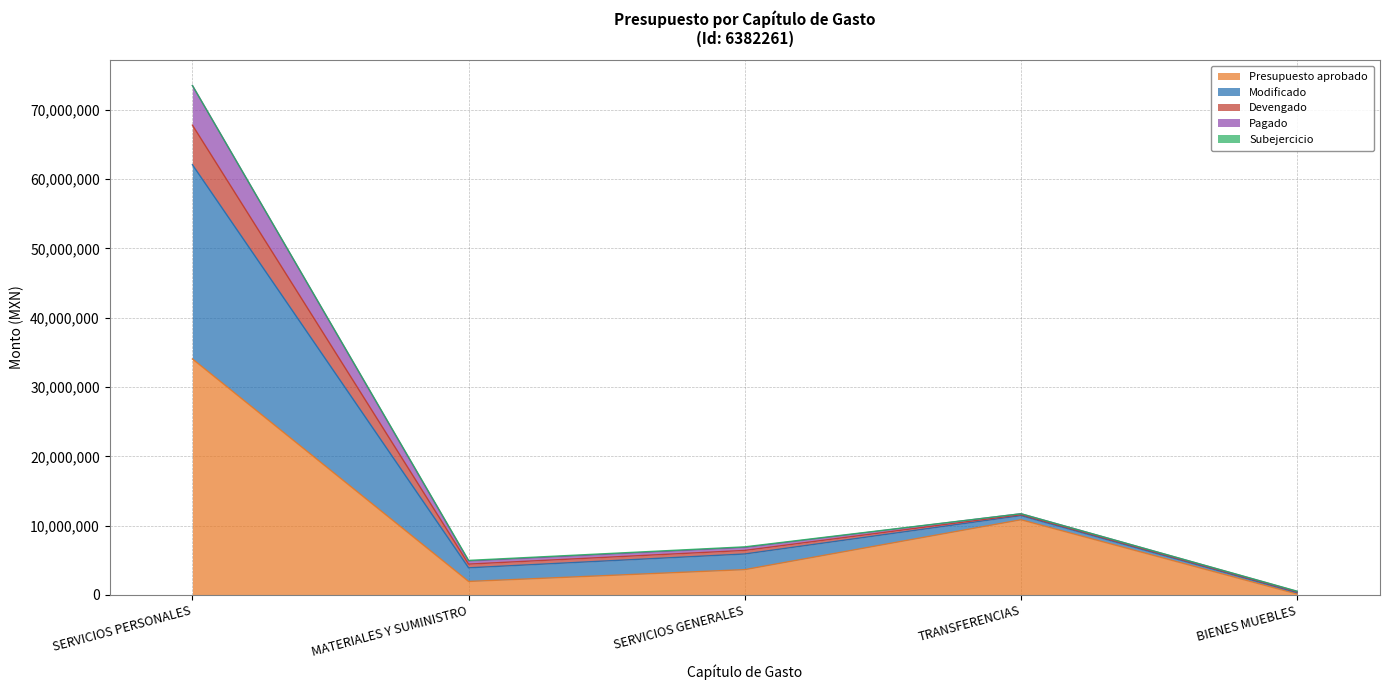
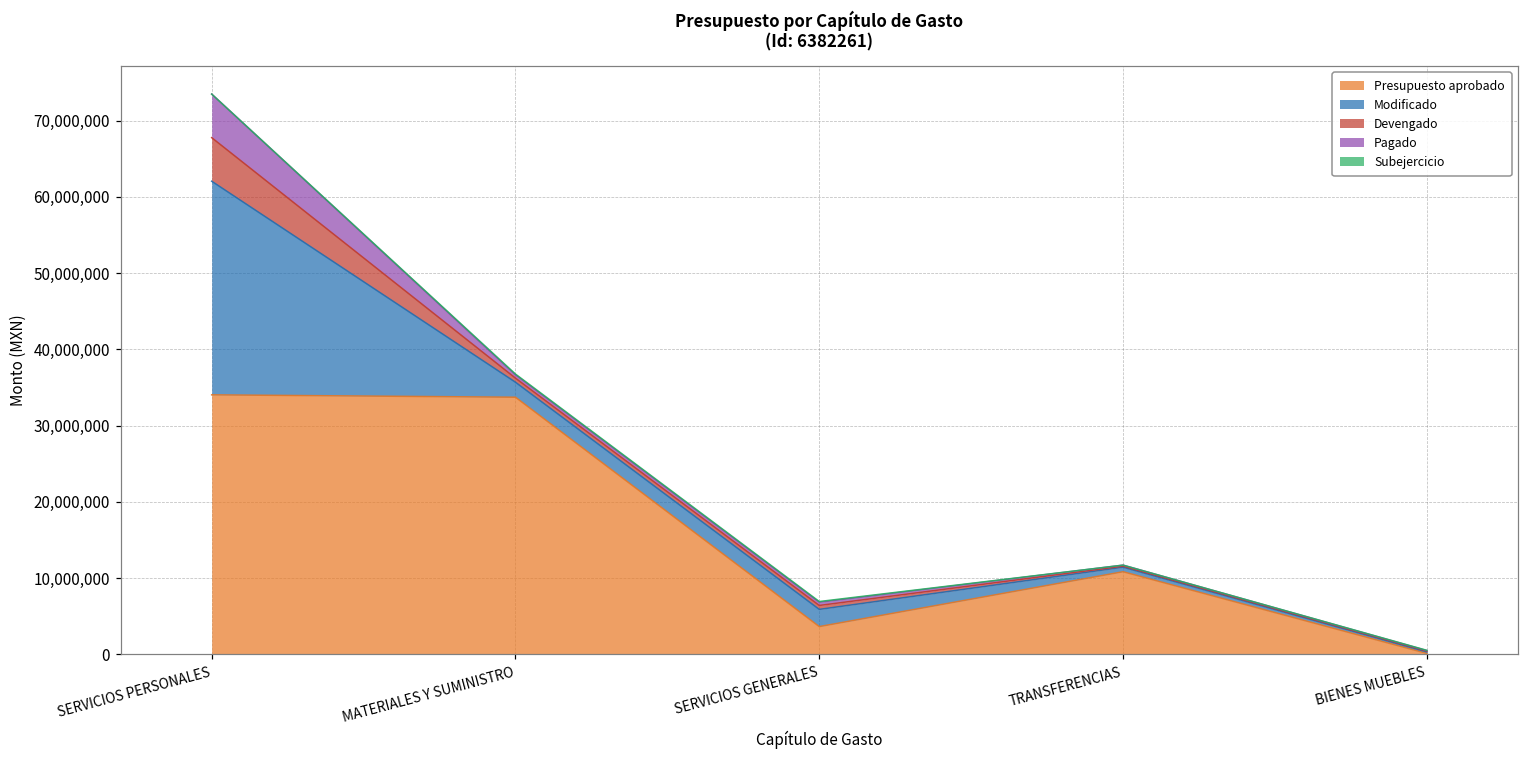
  {
    "Presupuesto aprobado": {
      "SERVICIOS PERSONALES": "34,000,000",
-     "MATERIALES Y SUMINISTRO": "2,000,000",
+     "MATERIALES Y SUMINISTRO": "34,000,000",
      "SERVICIOS GENERALES": "4,000,000",
      "TRANSFERENCIAS": "11,000,000"
    },
    "Modificado": {
      "SERVICIOS PERSONALES": "28,000,000",
      "MATERIALES Y SUMINISTRO": "2,000,000",
      "SERVICIOS GENERALES": "2,000,000"
    },
    "Devengado": {
      "SERVICIOS PERSONALES": "6,000,000",
      "MATERIALES Y SUMINISTRO": "1,000,000",
      "SERVICIOS GENERALES": "1,000,000"
    }
  }
